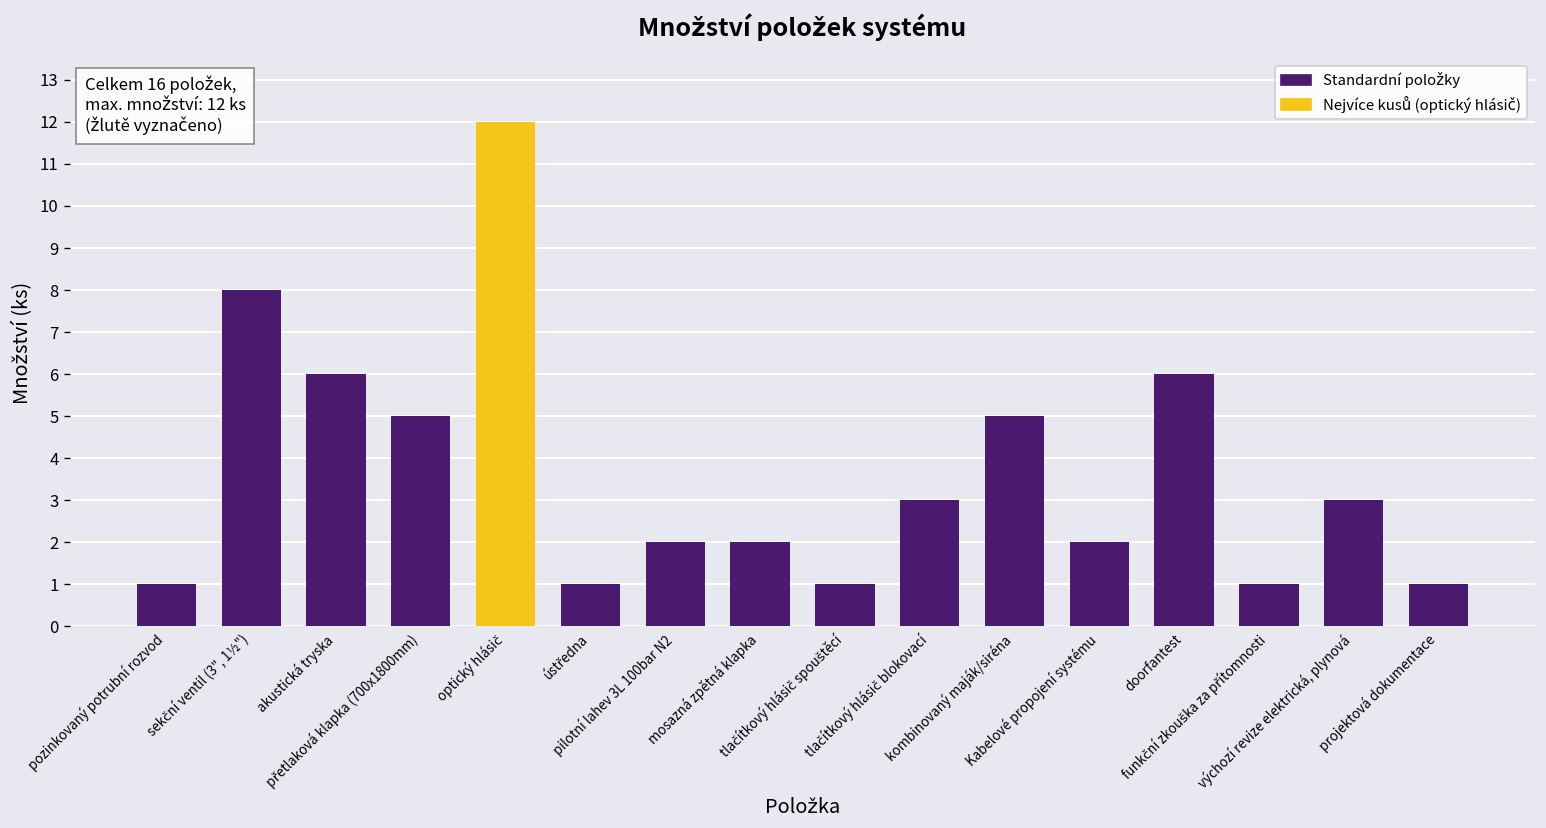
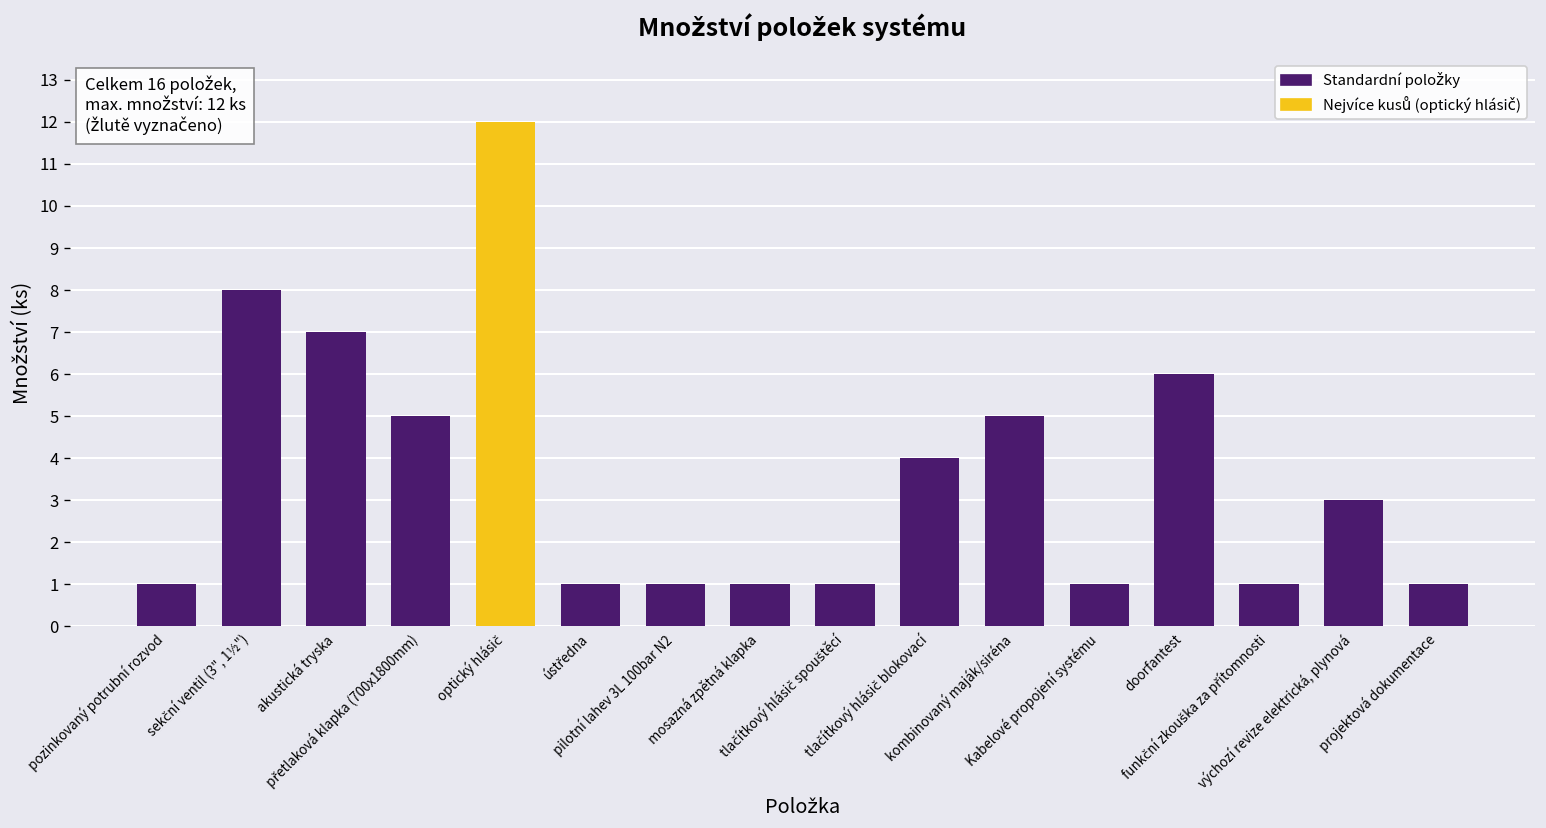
  {
    "pozinkovaný potrubní rozvod": 1,
    "sekční ventil (3\", 1½\")": 8,
-   "akustická tryska": 6,
+   "akustická tryska": 7,
    "přetlaková klapka (700x1800mm)": 5,
    "optický hlásič": 12,
    "ústředna": 1,
-   "pilotní lahev 3L 100bar N2": 2,
-   "mosazná zpětná klapka": 2,
+   "pilotní lahev 3L 100bar N2": 1,
+   "mosazná zpětná klapka": 1,
    "tlačítkový hlásič spouštěcí": 1,
-   "tlačítkový hlásič blokovací": 3,
+   "tlačítkový hlásič blokovací": 4,
    "kombinovaný maják/siréna": 5,
-   "Kabelové propojení systému": 2,
+   "Kabelové propojení systému": 1,
    "doorfantest": 6,
    "funkční zkouška za přítomnosti": 1,
    "výchozí revize elektrická, plynová": 3,
    "projektová dokumentace": 1
  }
